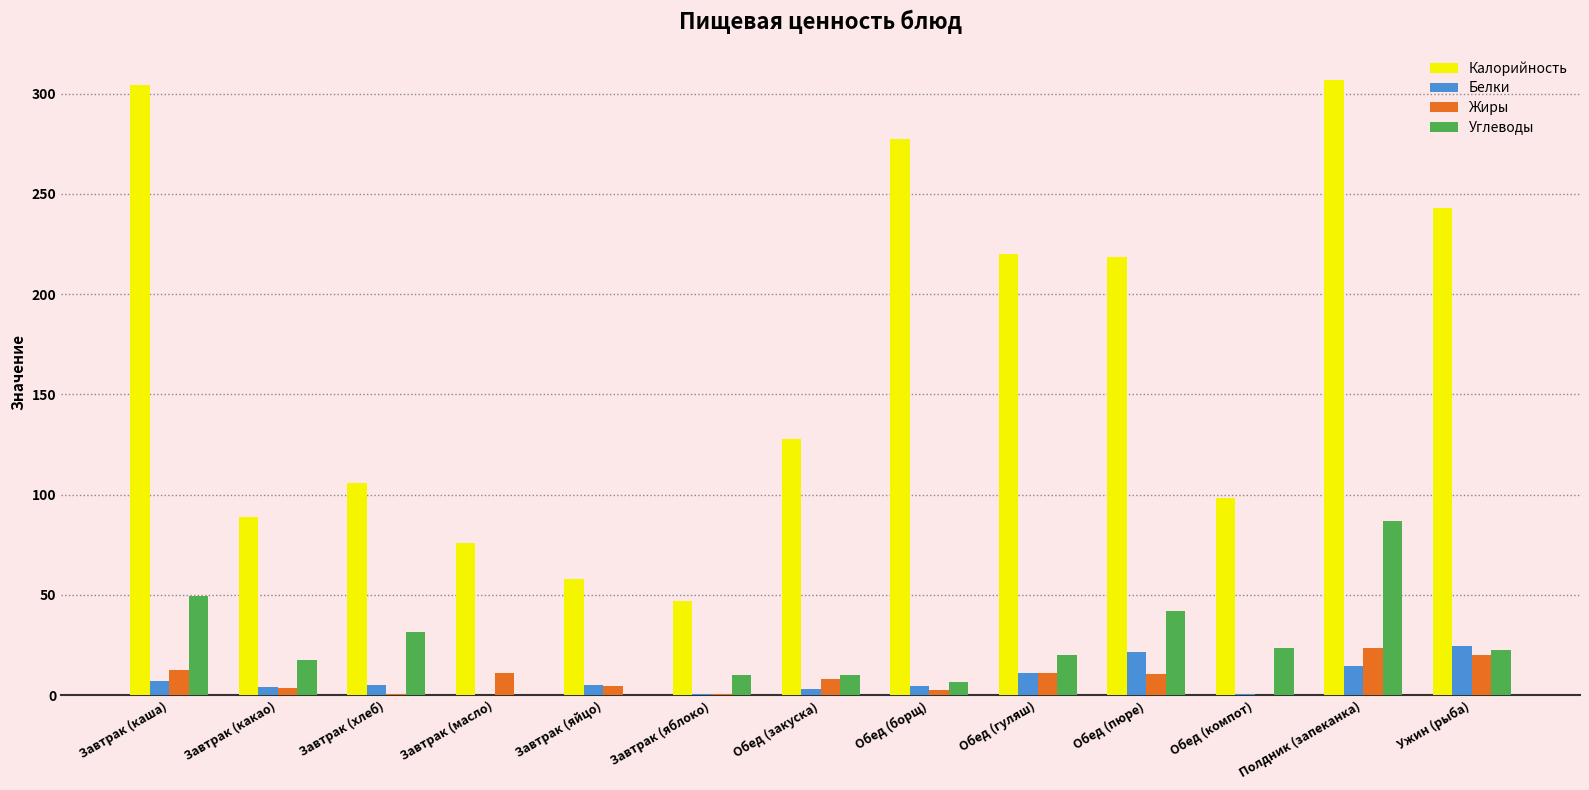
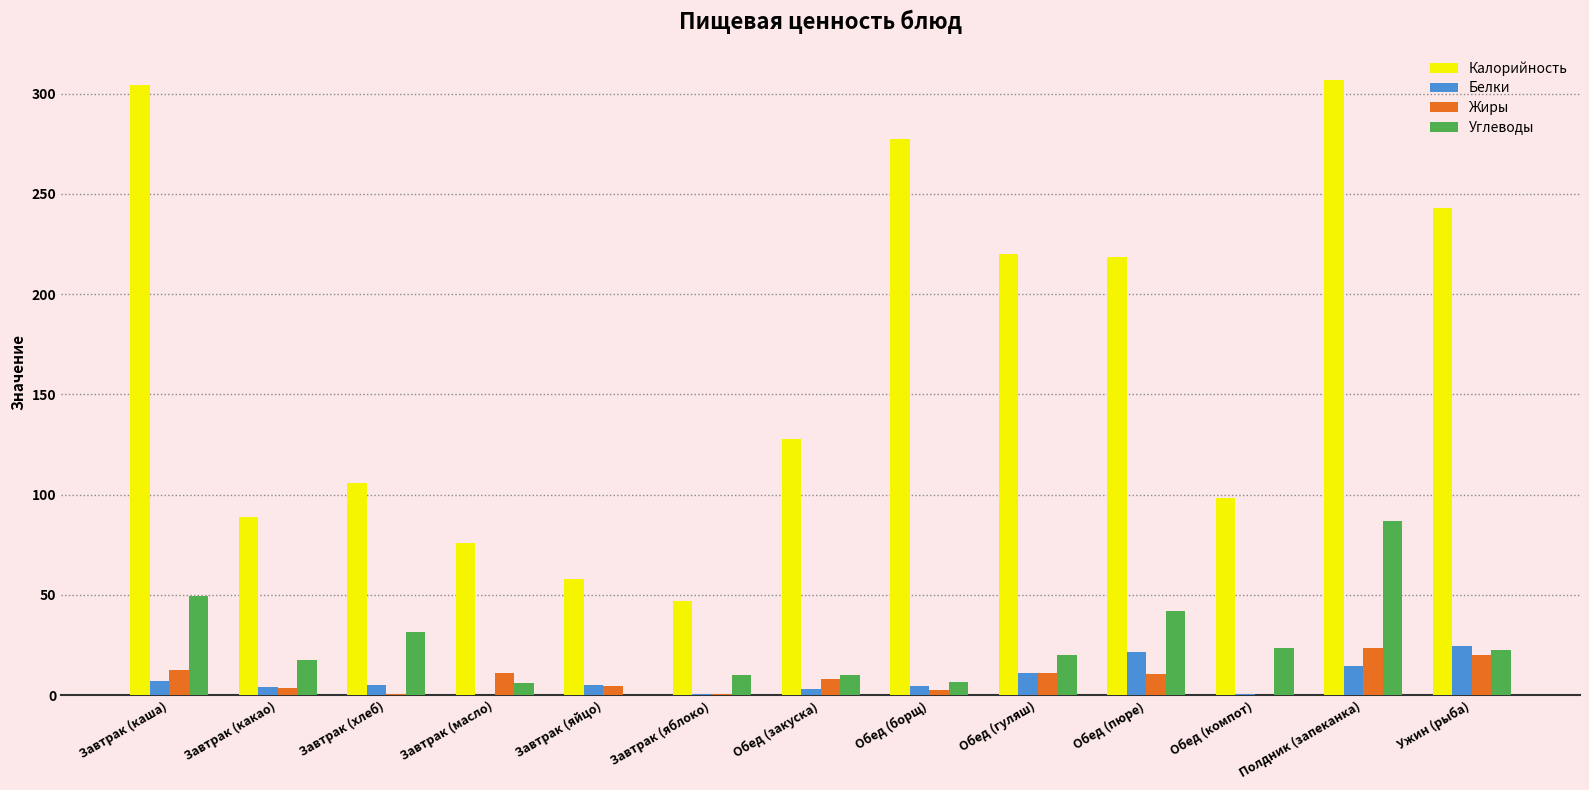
  {
    "Калорийность": {
      "Завтрак (каша)": 304,
      "Завтрак (какао)": 89,
      "Завтрак (хлеб)": 106,
      "Завтрак (масло)": 76,
      "Завтрак (яйцо)": 58,
      "Завтрак (яблоко)": 47,
      "Обед (закуска)": 128,
      "Обед (борщ)": 278,
      "Обед (гуляш)": 220,
      "Обед (пюре)": 218,
      "Обед (компот)": 98,
      "Полдник (запеканка)": 307,
      "Ужин (рыба)": 243
    },
    "Белки": {
      "Завтрак (каша)": 7,
      "Завтрак (какао)": 4,
      "Завтрак (хлеб)": 5,
      "Завтрак (яйцо)": 5,
      "Обед (закуска)": 3,
      "Обед (борщ)": 4,
      "Обед (гуляш)": 11,
      "Обед (пюре)": 22,
      "Полдник (запеканка)": 15,
      "Ужин (рыба)": 24
    },
    "Жиры": {
      "Завтрак (каша)": 13,
      "Завтрак (какао)": 4,
      "Завтрак (масло)": 11,
      "Завтрак (яйцо)": 5,
      "Обед (закуска)": 8,
      "Обед (борщ)": 2,
      "Обед (гуляш)": 11,
      "Обед (пюре)": 10,
      "Полдник (запеканка)": 23,
      "Ужин (рыба)": 20
    },
    "Углеводы": {
      "Завтрак (каша)": 49,
      "Завтрак (какао)": 18,
      "Завтрак (хлеб)": 31,
-     "Завтрак (масло)": 0,
+     "Завтрак (масло)": 6,
      "Завтрак (яблоко)": 10,
      "Обед (закуска)": 10,
      "Обед (борщ)": 7,
      "Обед (гуляш)": 20,
      "Обед (пюре)": 42,
      "Обед (компот)": 24,
      "Полдник (запеканка)": 87,
      "Ужин (рыба)": 23
    }
  }
